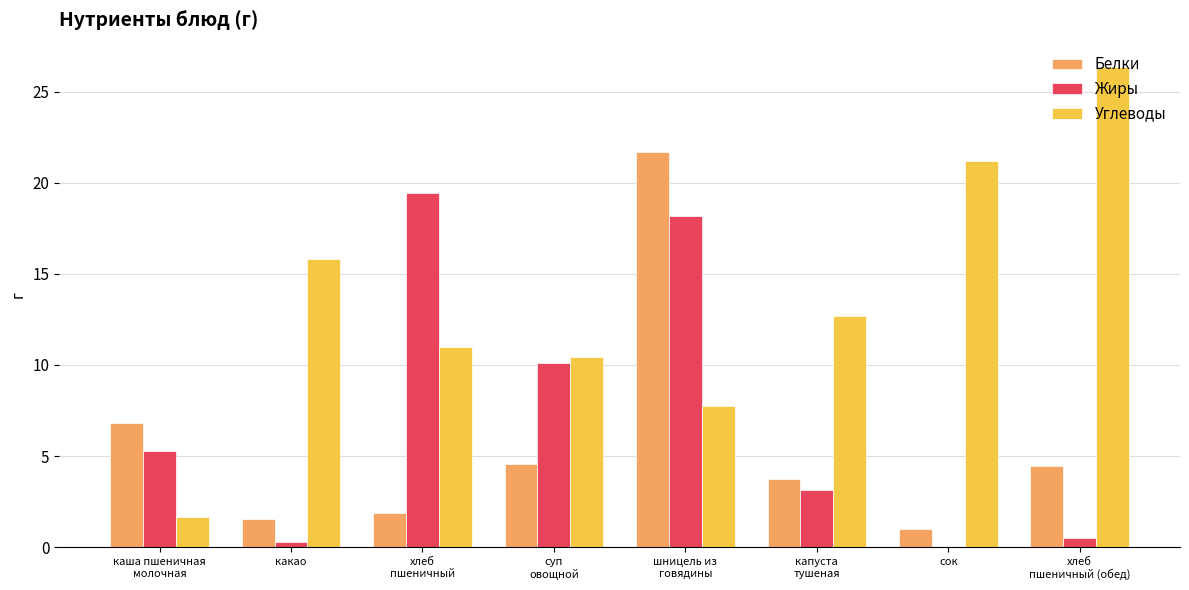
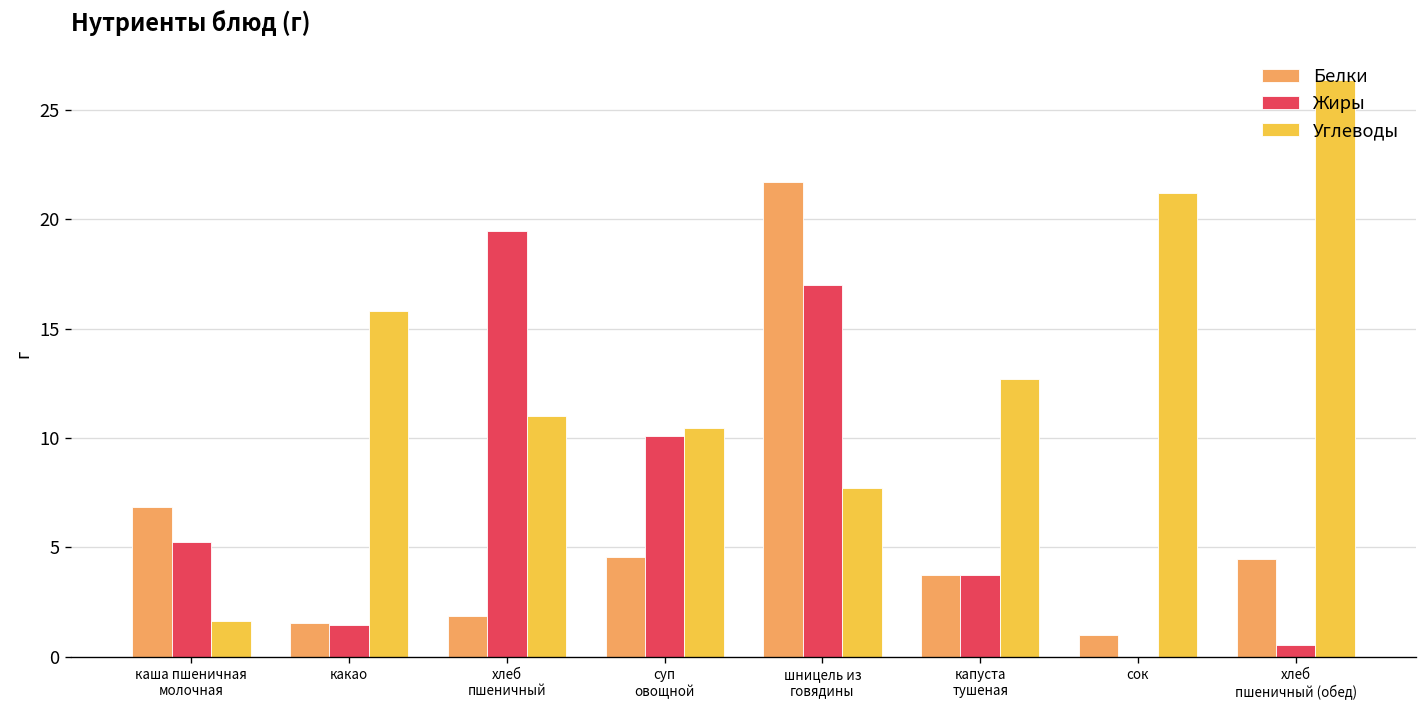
  {
    "Жиры": {
      "каша пшеничная молочная": 5.3,
-     "какао": 0.3,
+     "какао": 1.5,
      "хлеб пшеничный": 19.5,
      "суп овощной": 10.1,
-     "шницель из говядины": 18.2,
-     "капуста тушеная": 3.2,
+     "шницель из говядины": 17.0,
+     "капуста тушеная": 3.8,
      "сок": 0.0,
      "хлеб пшеничный (обед)": 0.5
    }
  }
